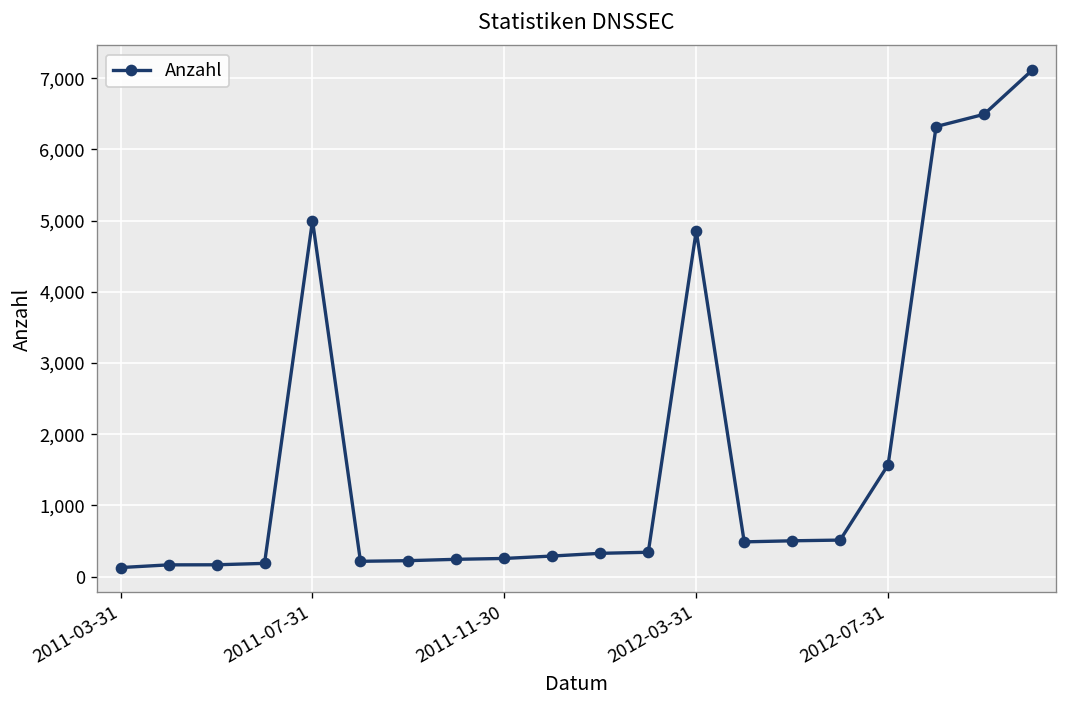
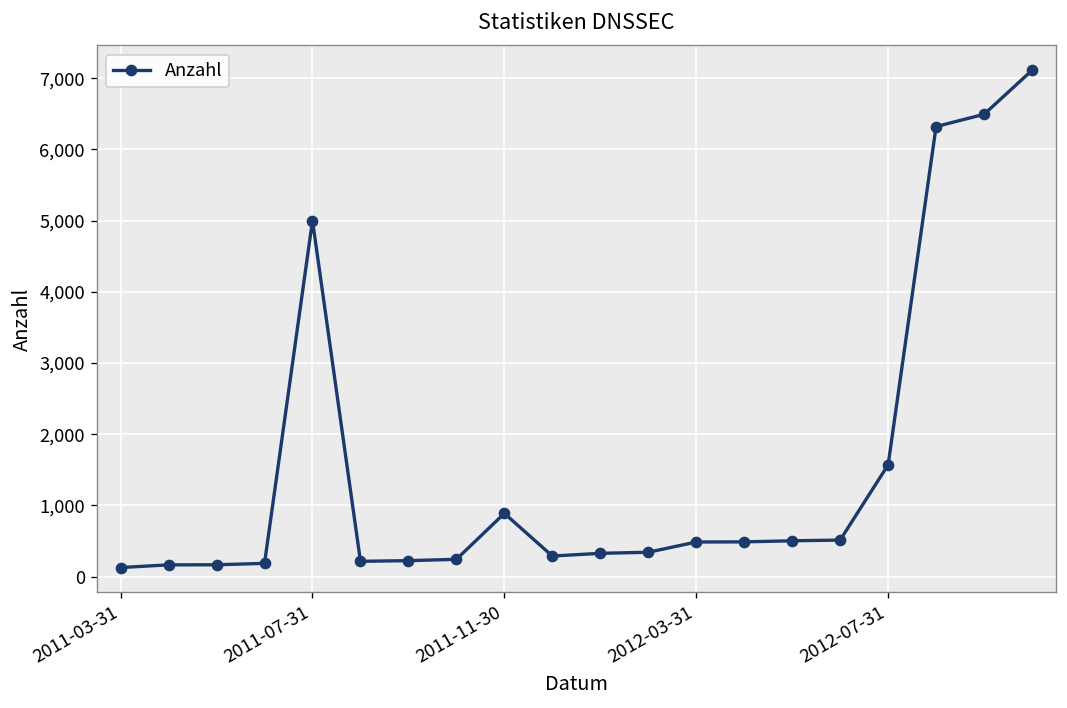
  {
    "2011-03-31": "100",
    "2011-07-31": "5,000",
-   "2011-11-30": "300",
-   "2012-03-31": "4,900",
+   "2011-11-30": "900",
+   "2012-03-31": "500",
    "2012-07-31": "1,600"
  }
